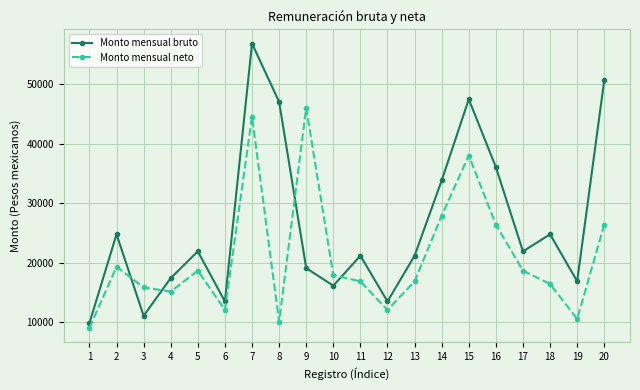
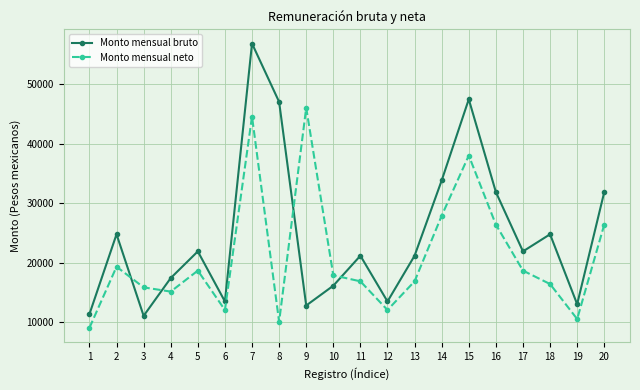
  {
    "Monto mensual bruto": {
-     "1": 10000,
+     "1": 11000,
      "2": 25000,
      "3": 11000,
      "4": 17000,
      "5": 22000,
      "6": 13000,
      "7": 57000,
      "8": 47000,
-     "9": 19000,
+     "9": 13000,
      "10": 16000,
      "11": 21000,
      "12": 13000,
      "13": 21000,
      "14": 34000,
      "15": 48000,
-     "16": 36000,
+     "16": 32000,
      "17": 22000,
      "18": 25000,
-     "19": 17000,
-     "20": 51000
+     "19": 13000,
+     "20": 32000
    },
    "Monto mensual neto": {
      "1": 9000,
      "2": 19000,
      "3": 16000,
      "4": 15000,
      "5": 19000,
      "6": 12000,
      "7": 45000,
      "8": 10000,
      "9": 46000,
      "10": 18000,
      "11": 17000,
      "12": 12000,
      "13": 17000,
      "14": 28000,
      "15": 38000,
      "16": 26000,
      "17": 19000,
      "18": 16000,
      "19": 11000,
      "20": 26000
    }
  }
